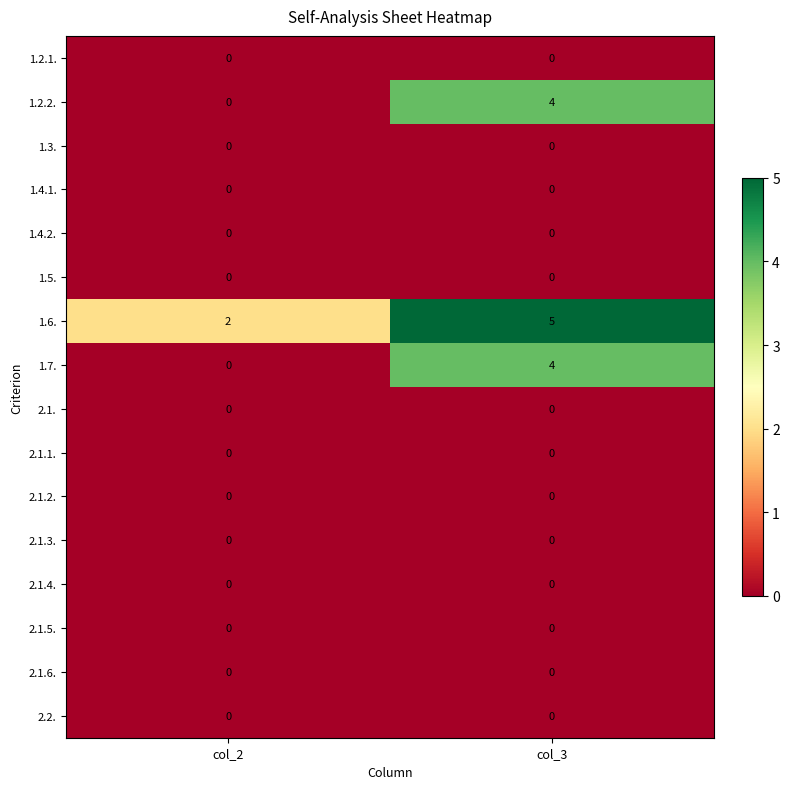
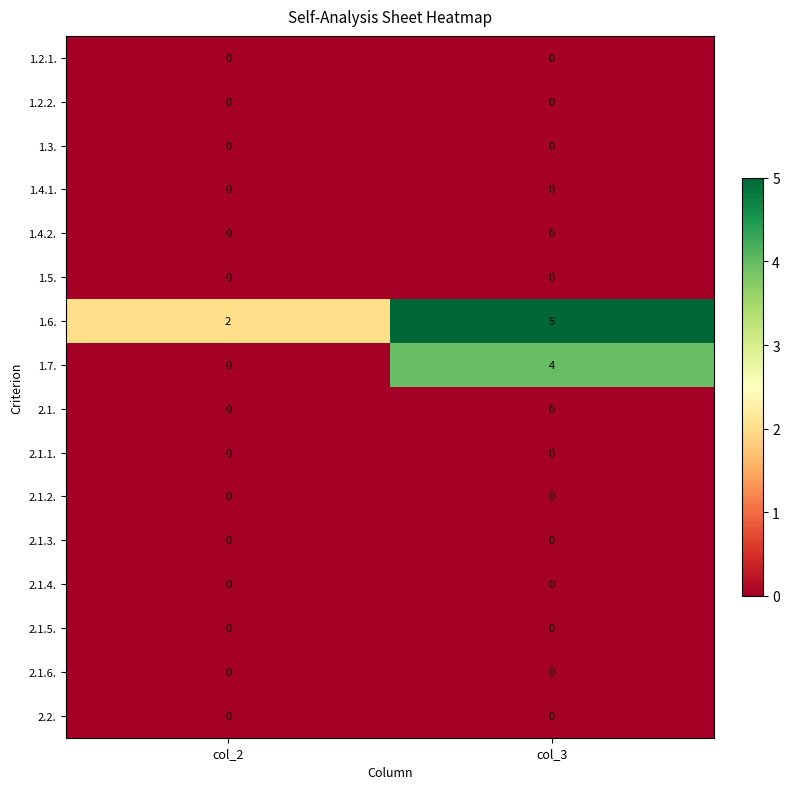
  {
    "1.2.1.": {
      "col_2": 0,
      "col_3": 0
    },
    "1.2.2.": {
      "col_2": 0,
-     "col_3": 4
+     "col_3": 0
    },
    "1.3.": {
      "col_2": 0,
      "col_3": 0
    },
    "1.4.1.": {
      "col_2": 0,
      "col_3": 0
    },
    "1.4.2.": {
      "col_2": 0,
      "col_3": 0
    },
    "1.5.": {
      "col_2": 0,
      "col_3": 0
    },
    "1.6.": {
      "col_2": 2,
      "col_3": 5
    },
    "1.7.": {
      "col_2": 0,
      "col_3": 4
    },
    "2.1.": {
      "col_2": 0,
      "col_3": 0
    },
    "2.1.1.": {
      "col_2": 0,
      "col_3": 0
    },
    "2.1.2.": {
      "col_2": 0,
      "col_3": 0
    },
    "2.1.3.": {
      "col_2": 0,
      "col_3": 0
    },
    "2.1.4.": {
      "col_2": 0,
      "col_3": 0
    },
    "2.1.5.": {
      "col_2": 0,
      "col_3": 0
    },
    "2.1.6.": {
      "col_2": 0,
      "col_3": 0
    },
    "2.2.": {
      "col_2": 0,
      "col_3": 0
    }
  }
